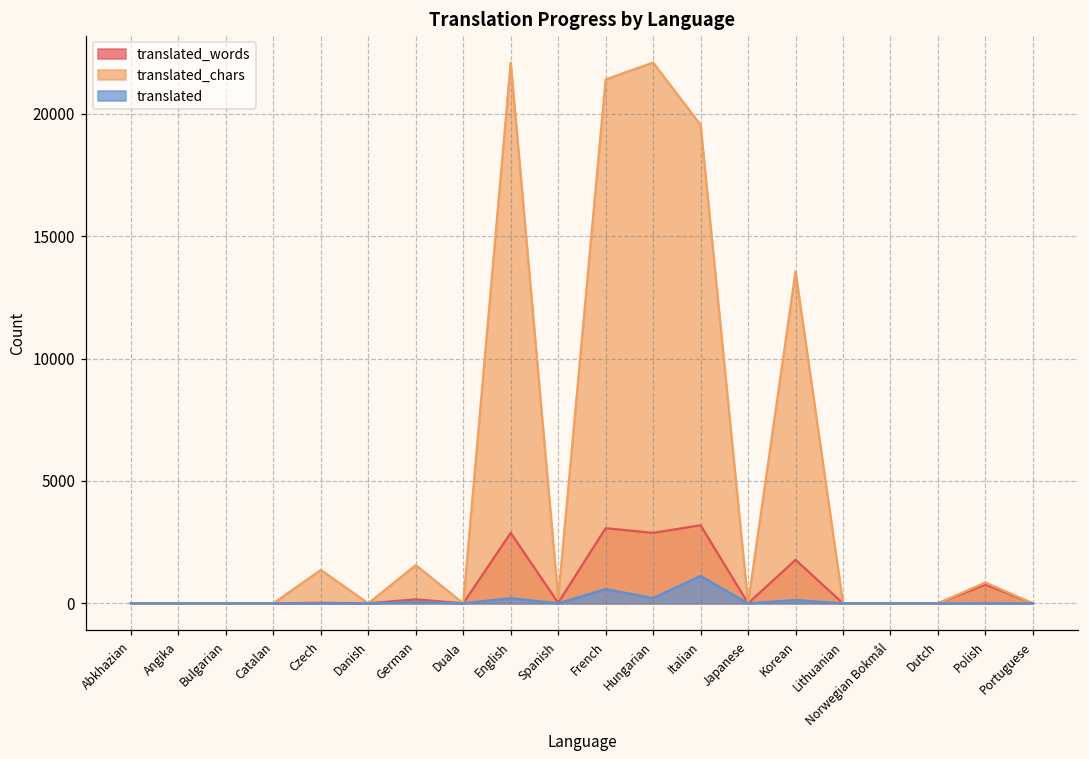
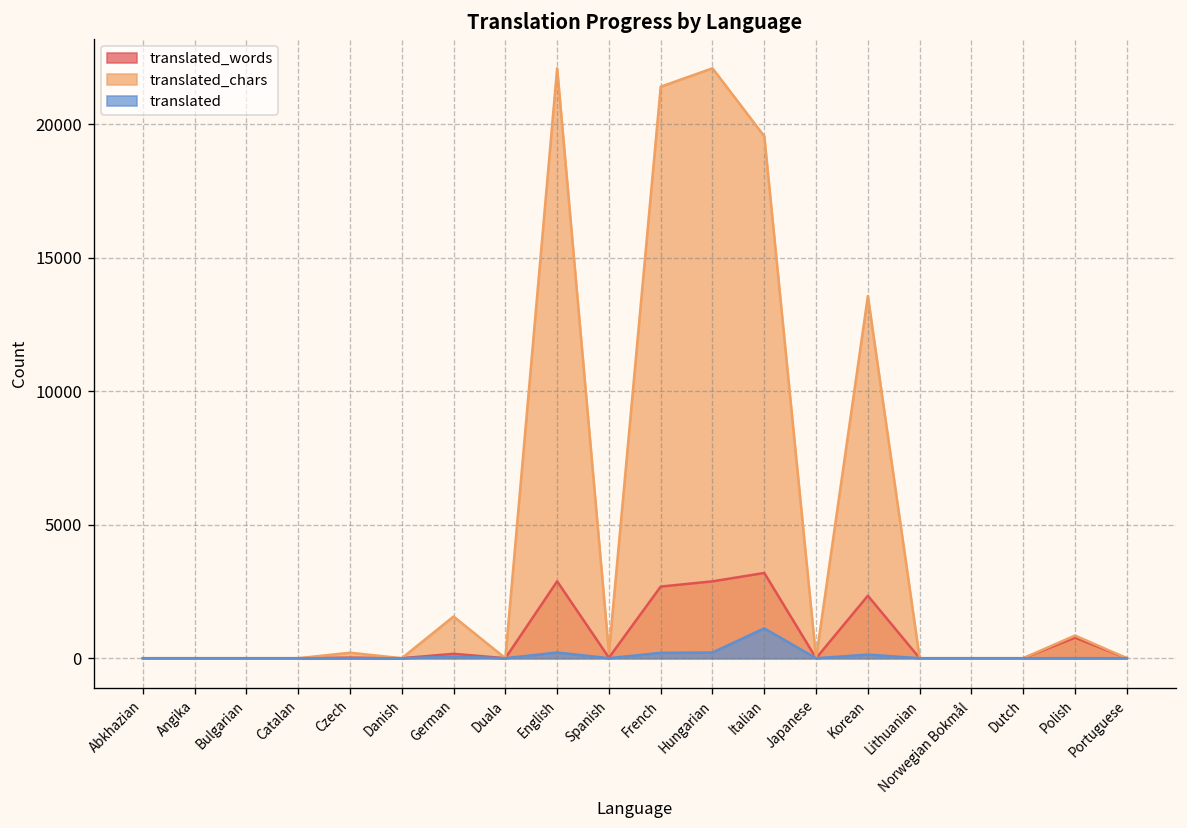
  {
    "translated_words": {
      "English": 2900,
-     "French": 3100,
+     "French": 2700,
      "Hungarian": 2900,
      "Italian": 3200,
-     "Korean": 1800
+     "Korean": 2300
    },
    "translated_chars": {
-     "Czech": 1400,
+     "Czech": 200,
      "German": 1600,
      "English": 22100,
      "Spanish": 200,
      "French": 21400,
      "Hungarian": 22100,
      "Italian": 19500,
      "Korean": 13600
    },
    "translated": {
      "English": 200,
-     "French": 600,
+     "French": 200,
      "Hungarian": 200,
      "Italian": 1100,
      "Korean": 100,
      "Polish": 0
    }
  }
